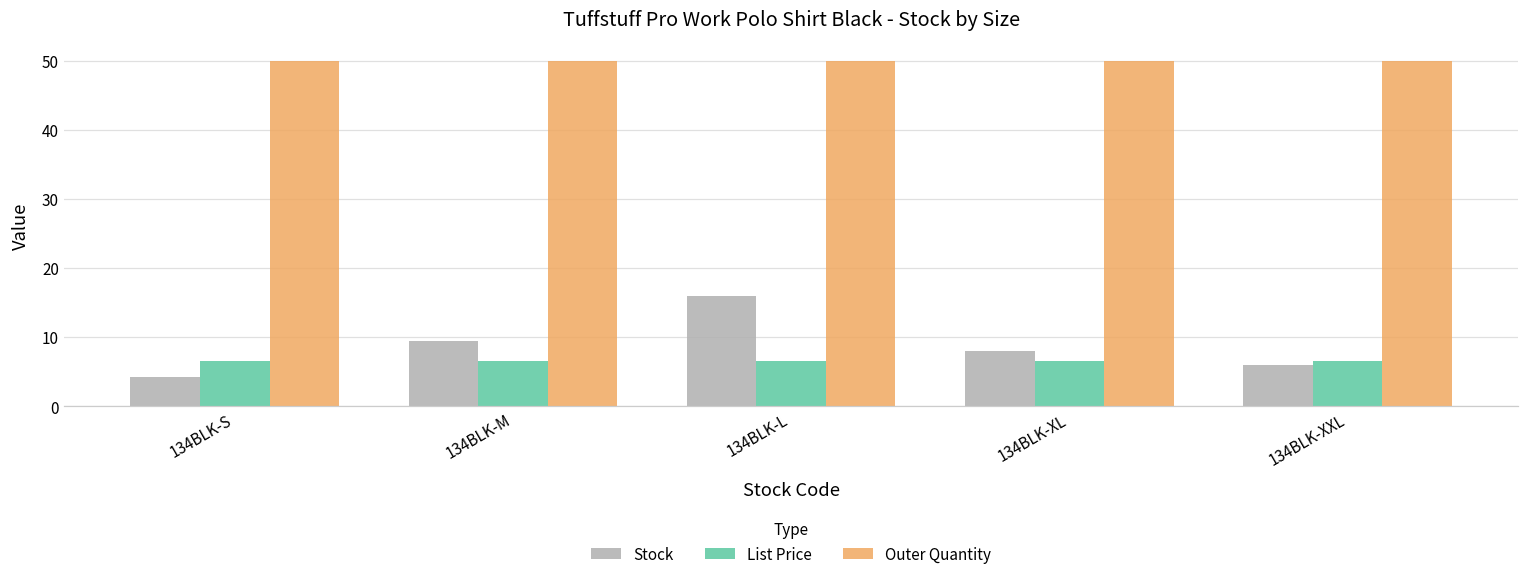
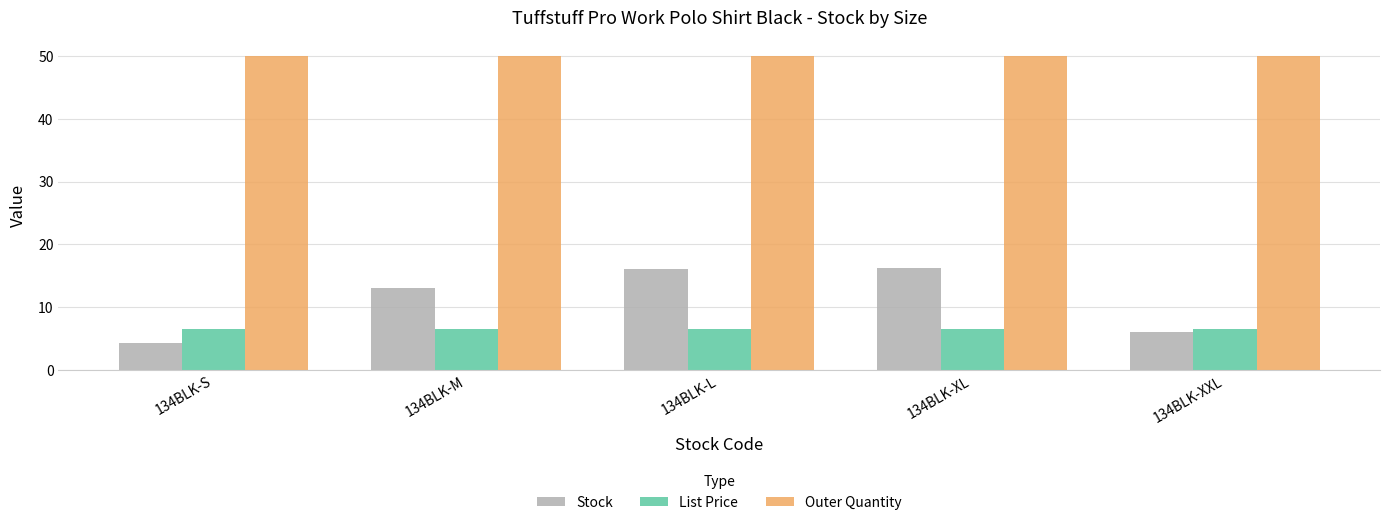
  {
    "Stock": {
      "134BLK-S": 4,
-     "134BLK-M": 9,
+     "134BLK-M": 13,
      "134BLK-L": 16,
-     "134BLK-XL": 8,
+     "134BLK-XL": 16,
      "134BLK-XXL": 6
    },
    "List Price": {
      "134BLK-S": 7,
      "134BLK-M": 7,
      "134BLK-L": 7,
      "134BLK-XL": 7,
      "134BLK-XXL": 7
    },
    "Outer Quantity": {
      "134BLK-S": 50,
      "134BLK-M": 50,
      "134BLK-L": 50,
      "134BLK-XL": 50,
      "134BLK-XXL": 50
    }
  }
